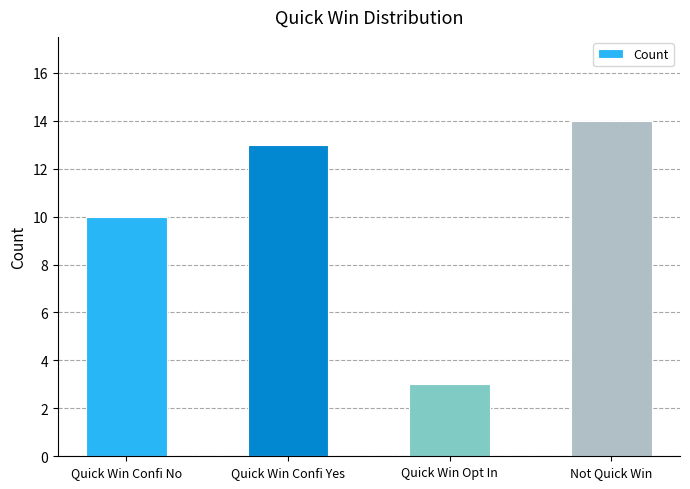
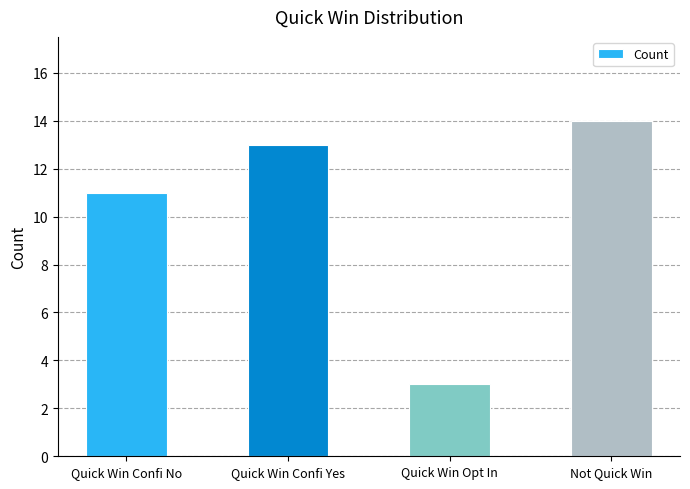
  {
-   "Quick Win Confi No": 10,
+   "Quick Win Confi No": 11,
    "Quick Win Confi Yes": 13,
    "Quick Win Opt In": 3,
    "Not Quick Win": 14
  }
